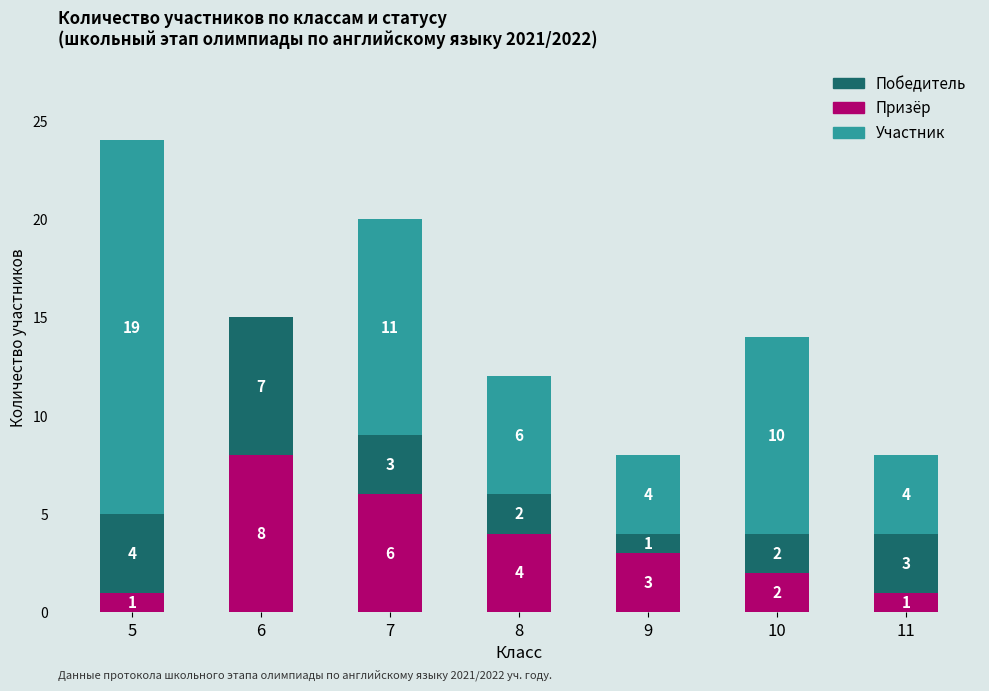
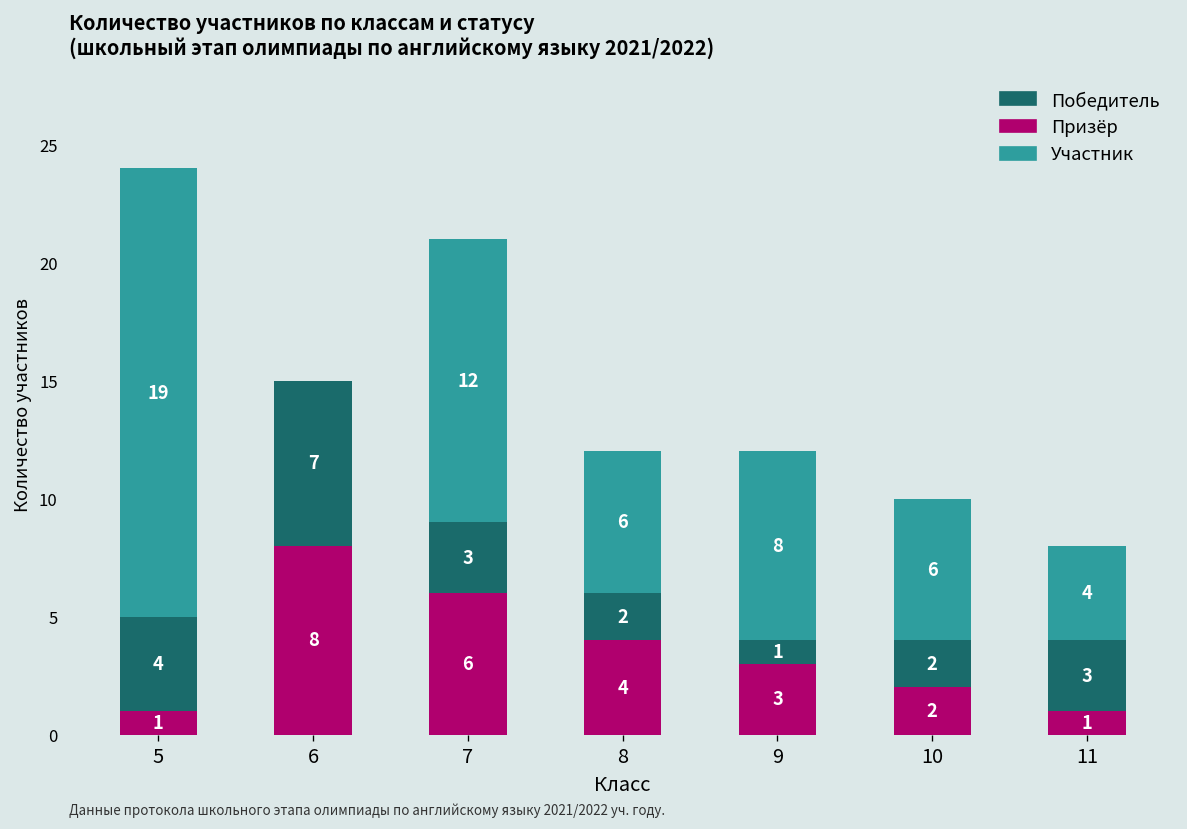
  {
    "Призёр": {
      "5": 1,
      "6": 8,
      "7": 6,
      "8": 4,
      "9": 3,
      "10": 2,
      "11": 1
    },
    "Победитель": {
      "5": 4,
      "6": 7,
      "7": 3,
      "8": 2,
      "9": 1,
      "10": 2,
      "11": 3
    },
    "Участник": {
      "5": 19,
-     "7": 11,
+     "7": 12,
      "8": 6,
-     "9": 4,
-     "10": 10,
+     "9": 8,
+     "10": 6,
      "11": 4
    }
  }
